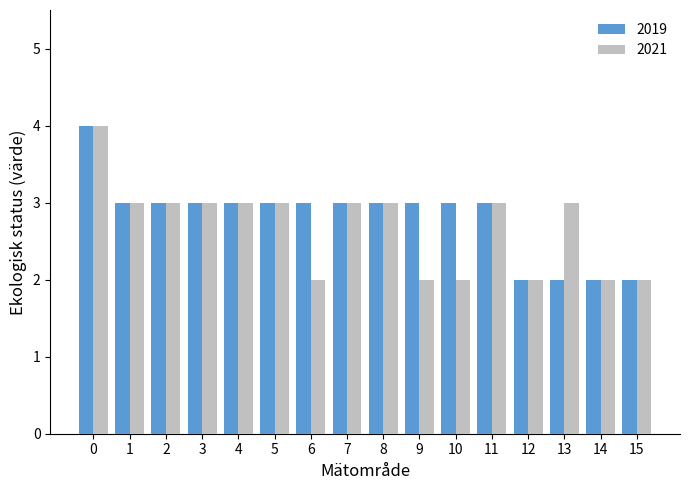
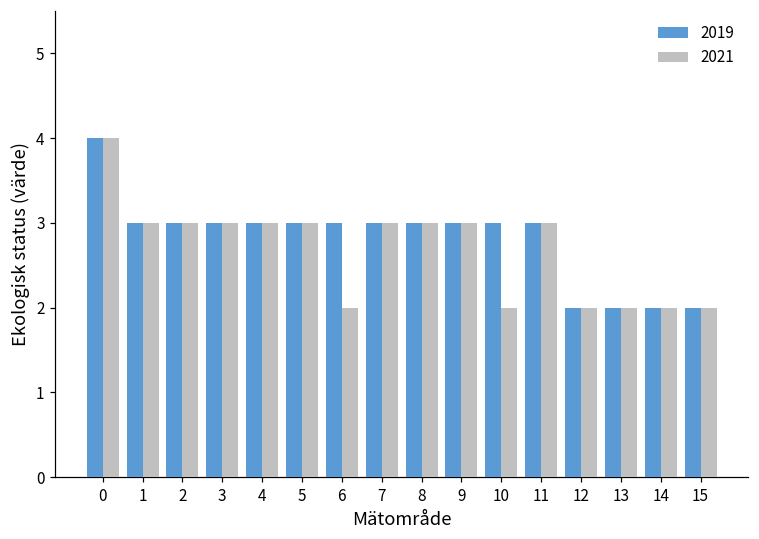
  {
    "2019": {
      "0": 4,
      "1": 3,
      "2": 3,
      "3": 3,
      "4": 3,
      "5": 3,
      "6": 3,
      "7": 3,
      "8": 3,
      "9": 3,
      "10": 3,
      "11": 3,
      "12": 2,
      "13": 2,
      "14": 2,
      "15": 2
    },
    "2021": {
      "0": 4,
      "1": 3,
      "2": 3,
      "3": 3,
      "4": 3,
      "5": 3,
      "6": 2,
      "7": 3,
      "8": 3,
-     "9": 2,
+     "9": 3,
      "10": 2,
      "11": 3,
      "12": 2,
-     "13": 3,
+     "13": 2,
      "14": 2,
      "15": 2
    }
  }
